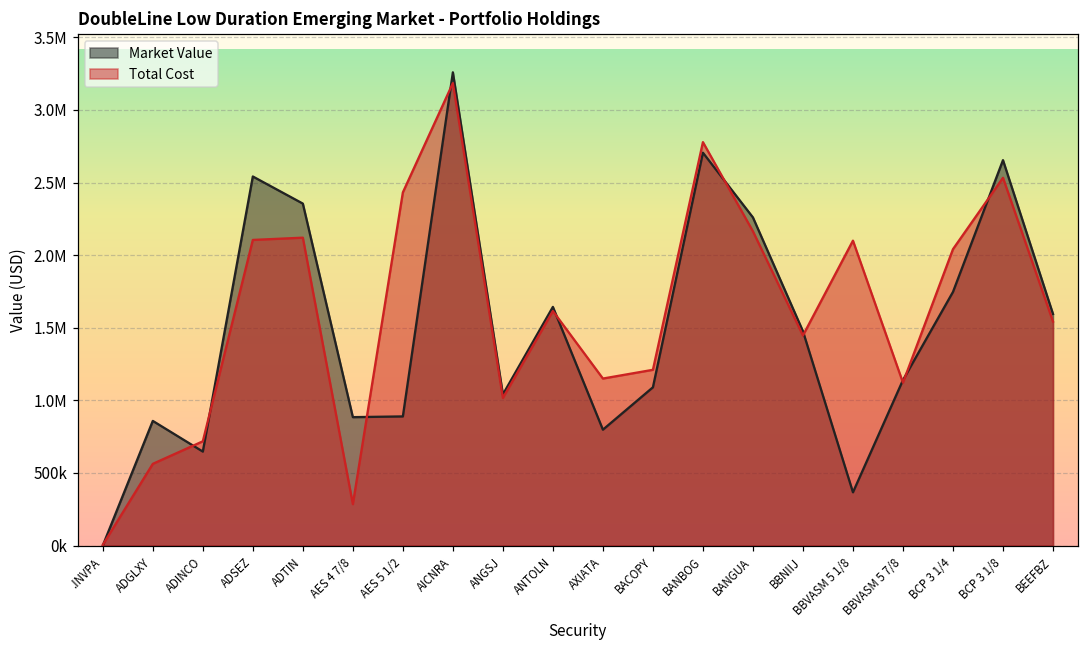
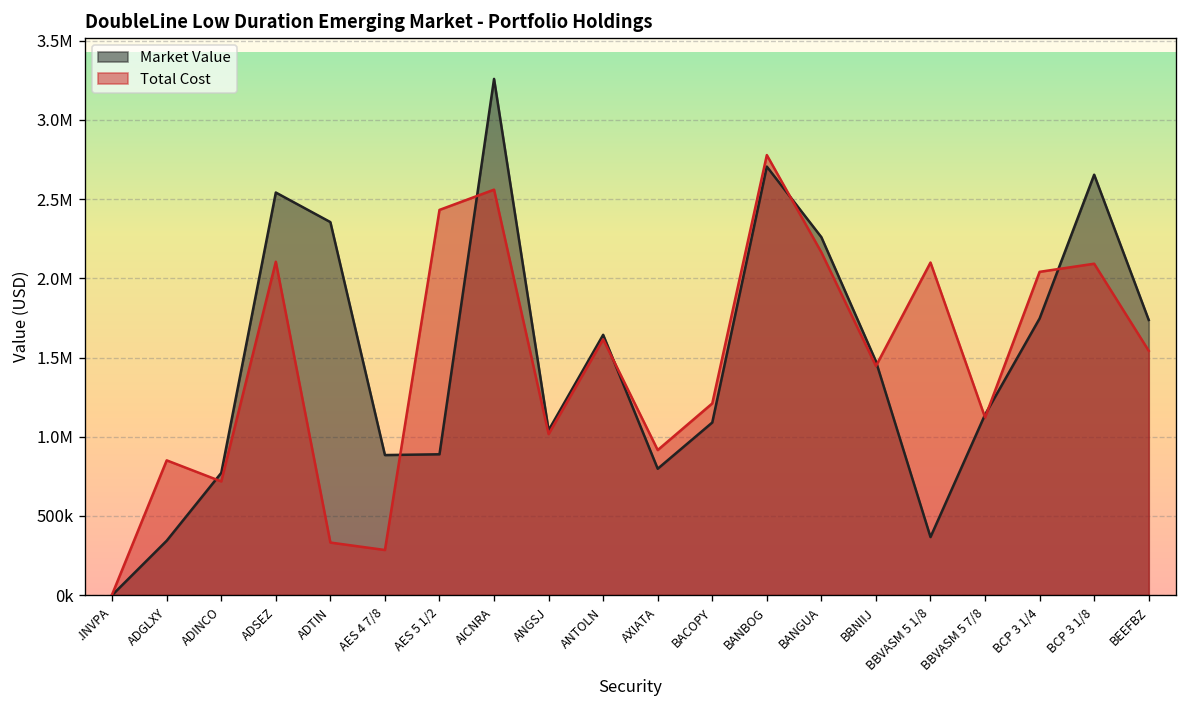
  {
    "Market Value": {
-     "ADGLXY": 860000,
-     "ADINCO": 650000,
+     "ADGLXY": 340000,
+     "ADINCO": 770000,
      "ADSEZ": 2540000,
      "ADTIN": 2360000,
      "AES 4 7/8": 880000,
      "AES 5 1/2": 890000,
      "AICNRA": 3260000,
      "ANGSJ": 1040000,
      "ANTOLN": 1640000,
      "AXIATA": 800000,
      "BACOPY": 1090000,
      "BANBOG": 2710000,
      "BANGUA": 2260000,
      "BBNIIJ": 1480000,
      "BBVASM 5 1/8": 370000,
      "BCP 3 1/4": 1750000,
      "BCP 3 1/8": 2650000,
-     "BEEFBZ": 1590000
+     "BEEFBZ": 1740000
    },
    "Total Cost": {
-     "ADGLXY": 560000,
+     "ADGLXY": 850000,
      "ADINCO": 720000,
      "ADSEZ": 2100000,
-     "ADTIN": 2120000,
+     "ADTIN": 330000,
      "AES 4 7/8": 280000,
      "AES 5 1/2": 2430000,
-     "AICNRA": 3180000,
+     "AICNRA": 2560000,
      "ANGSJ": 1020000,
      "ANTOLN": 1620000,
-     "AXIATA": 1150000,
+     "AXIATA": 920000,
      "BACOPY": 1210000,
      "BANBOG": 2780000,
      "BANGUA": 2160000,
      "BBNIIJ": 1450000,
      "BBVASM 5 1/8": 2100000,
      "BCP 3 1/4": 2040000,
-     "BCP 3 1/8": 2530000,
+     "BCP 3 1/8": 2090000,
      "BEEFBZ": 1540000
    }
  }
